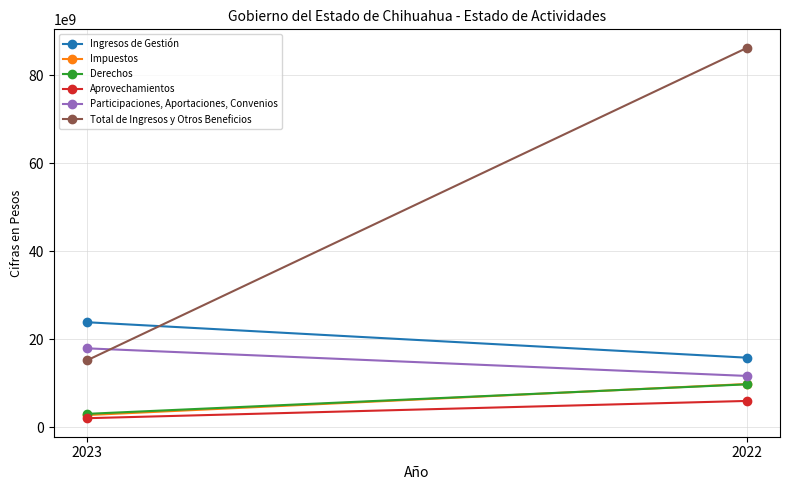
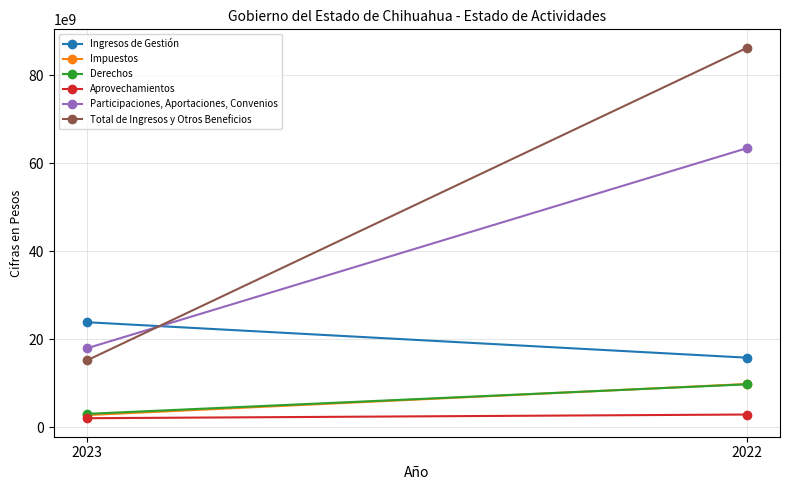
  {
    "Ingresos de Gestión": {
      "2023": 24000000000,
      "2022": 16000000000
    },
    "Aprovechamientos": {
      "2023": 2000000000,
-     "2022": 6000000000
+     "2022": 3000000000
    },
    "Participaciones, Aportaciones, Convenios": {
      "2023": 18000000000,
-     "2022": 12000000000
+     "2022": 63000000000
    },
    "Total de Ingresos y Otros Beneficios": {
      "2023": 15000000000,
      "2022": 86000000000
    }
  }
